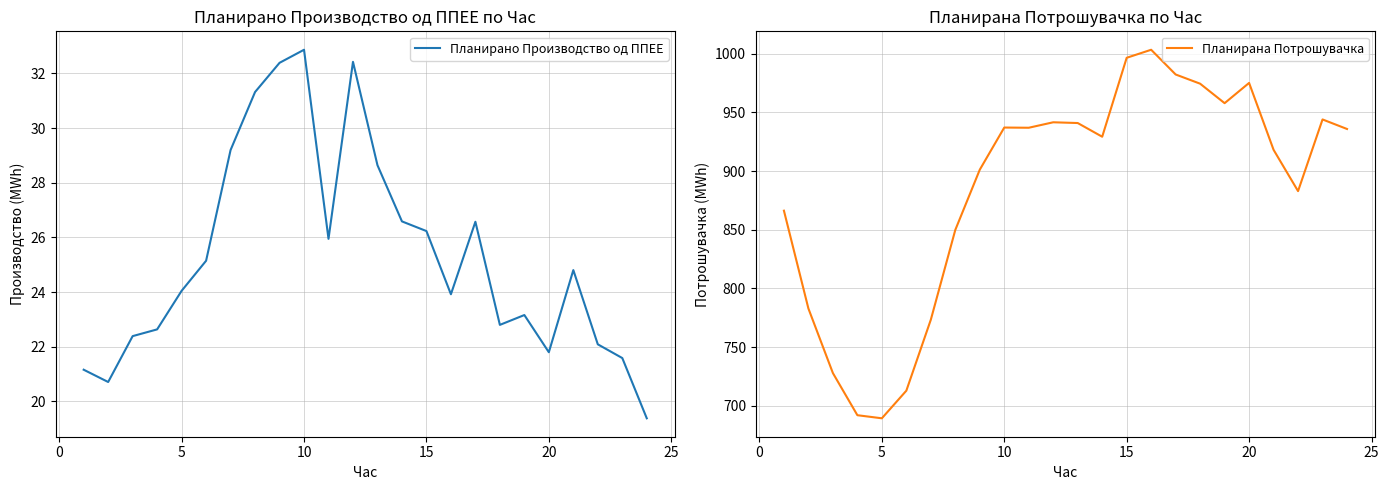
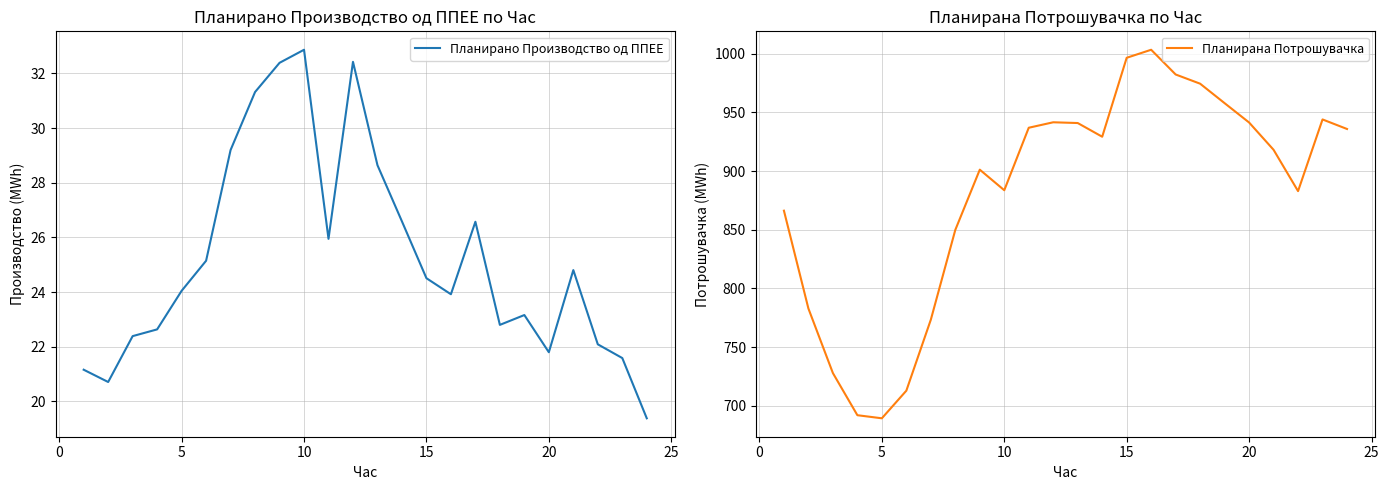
  {
    "Планирано Производство од ППЕЕ по Час": {
      "5": 24.0,
      "10": 32.9,
-     "15": 26.2,
+     "15": 24.5,
      "20": 21.8
    },
    "Планирана Потрошувачка по Час": {
      "5": 689,
-     "10": 937,
+     "10": 884,
      "15": 997,
-     "20": 975
+     "20": 941
    }
  }
